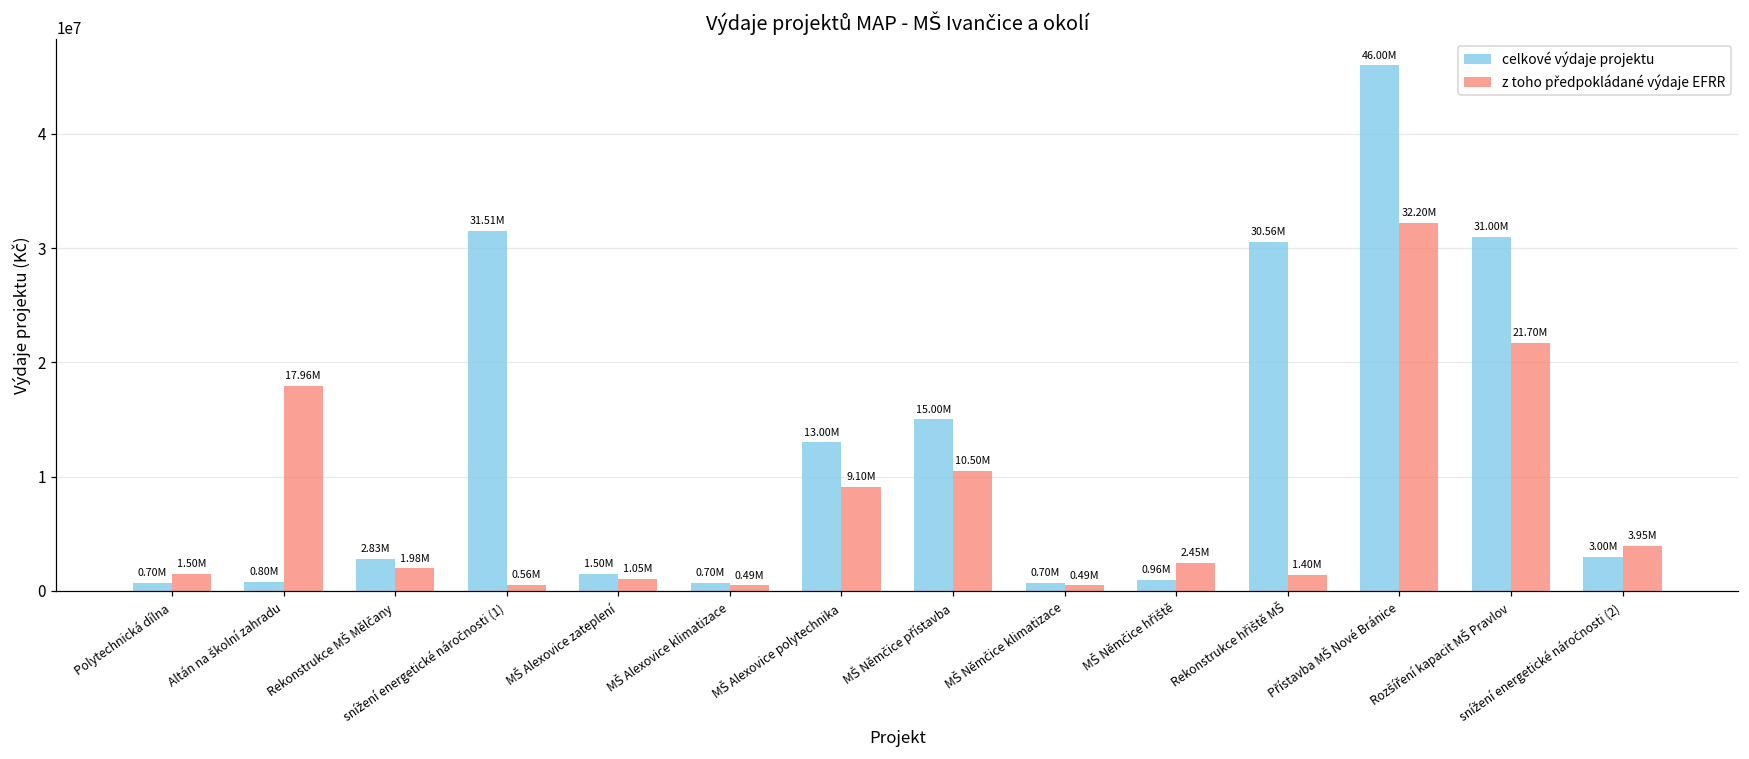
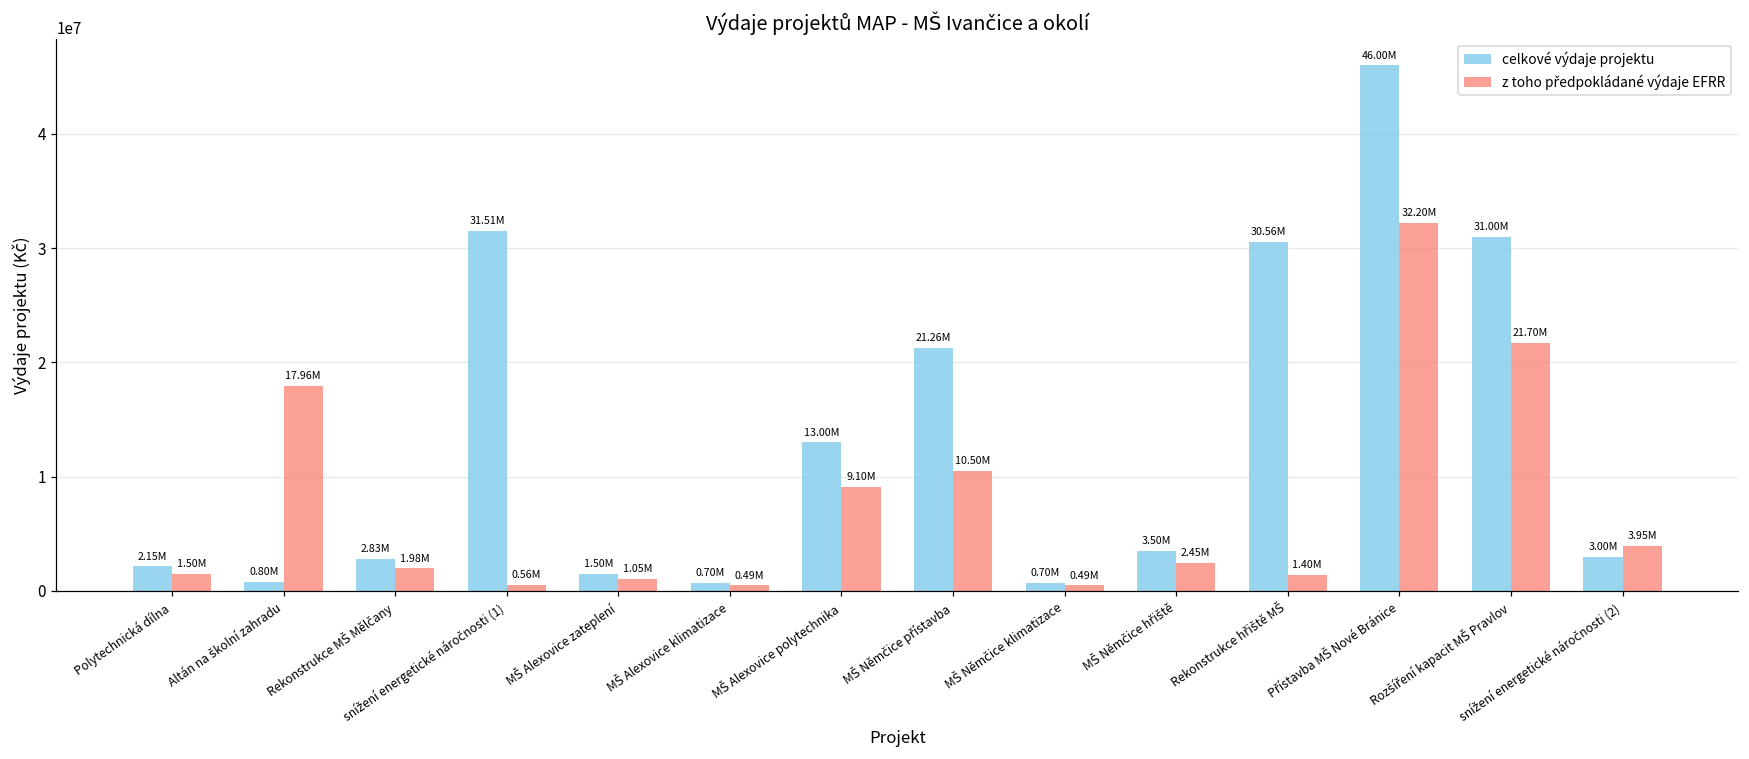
  {
    "celkové výdaje projektu": {
-     "Polytechnická dílna": "0.70M",
+     "Polytechnická dílna": "2.15M",
      "Altán na školní zahradu": "0.80M",
      "Rekonstrukce MŠ Mělčany": "2.83M",
      "snížení energetické náročnosti (1)": "31.51M",
      "MŠ Alexovice zateplení": "1.50M",
      "MŠ Alexovice klimatizace": "0.70M",
      "MŠ Alexovice polytechnika": "13.00M",
-     "MŠ Němčice přístavba": "15.00M",
+     "MŠ Němčice přístavba": "21.26M",
      "MŠ Němčice klimatizace": "0.70M",
-     "MŠ Němčice hřiště": "0.96M",
+     "MŠ Němčice hřiště": "3.50M",
      "Rekonstrukce hřiště MŠ": "30.56M",
      "Přístavba MŠ Nové Bránice": "46.00M",
      "Rozšíření kapacit MŠ Pravlov": "31.00M",
      "snížení energetické náročnosti (2)": "3.00M"
    },
    "z toho předpokládané výdaje EFRR": {
      "Polytechnická dílna": "1.50M",
      "Altán na školní zahradu": "17.96M",
      "Rekonstrukce MŠ Mělčany": "1.98M",
      "snížení energetické náročnosti (1)": "0.56M",
      "MŠ Alexovice zateplení": "1.05M",
      "MŠ Alexovice klimatizace": "0.49M",
      "MŠ Alexovice polytechnika": "9.10M",
      "MŠ Němčice přístavba": "10.50M",
      "MŠ Němčice klimatizace": "0.49M",
      "MŠ Němčice hřiště": "2.45M",
      "Rekonstrukce hřiště MŠ": "1.40M",
      "Přístavba MŠ Nové Bránice": "32.20M",
      "Rozšíření kapacit MŠ Pravlov": "21.70M",
      "snížení energetické náročnosti (2)": "3.95M"
    }
  }
